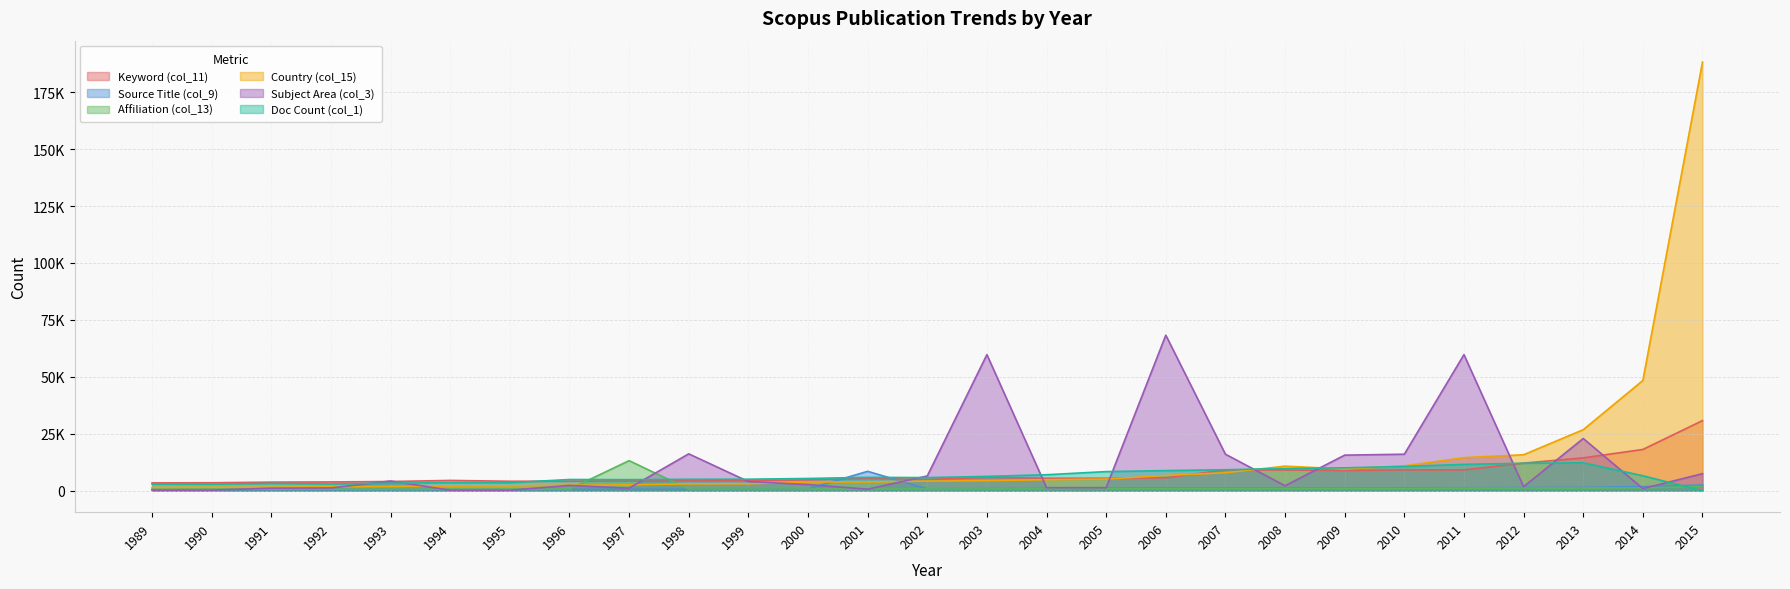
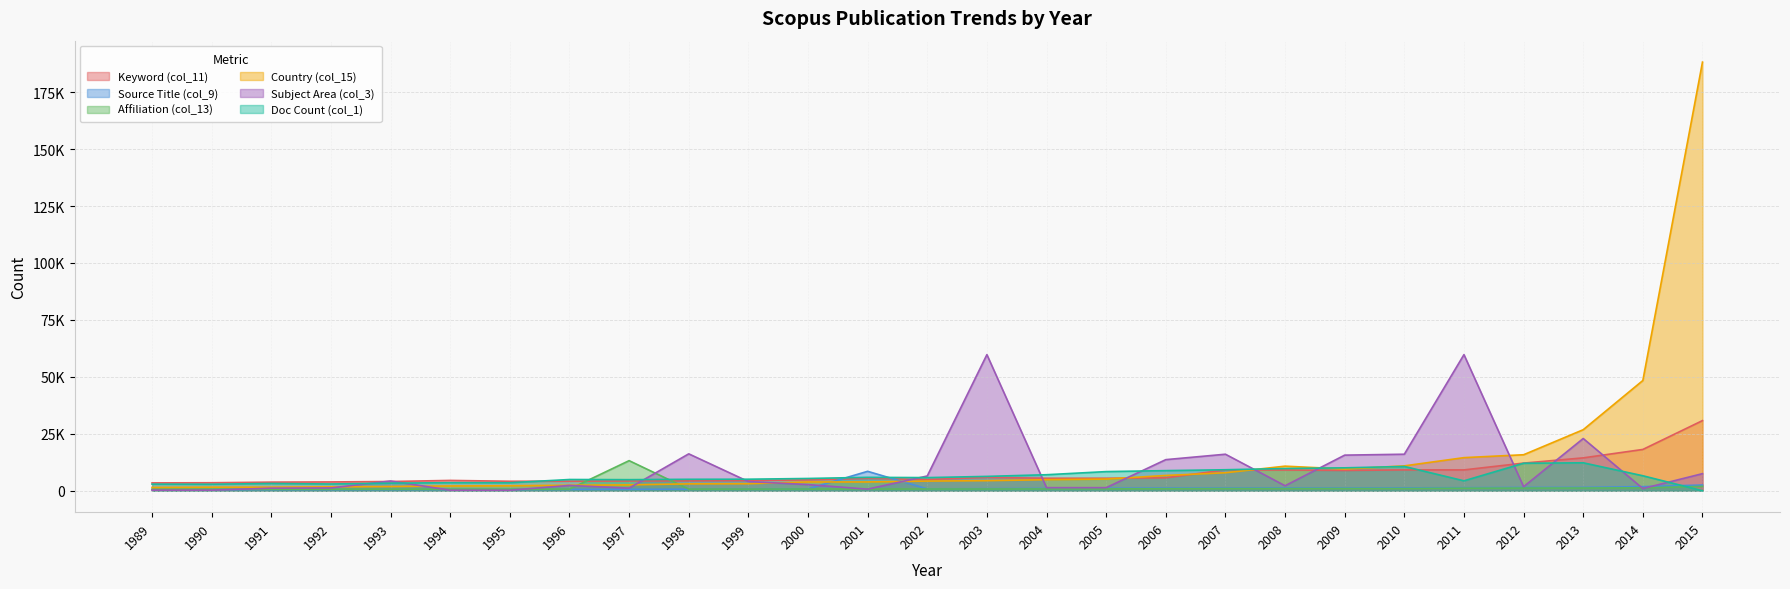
  {
    "Keyword (col_11)": {
      "2010": 9000,
      "2011": 9000,
      "2013": 14000,
      "2014": 18000,
      "2015": 31000
    },
    "Source Title (col_9)": {
      "2001": 9000
    },
    "Affiliation (col_13)": {
      "1997": 13000
    },
    "Country (col_15)": {
      "1993": 2000,
      "1994": 2000,
      "1995": 2000,
      "1997": 3000,
      "1998": 3000,
      "2001": 4000,
      "2003": 4000,
      "2007": 8000,
      "2011": 15000,
      "2012": 16000,
      "2013": 27000,
      "2014": 48000,
      "2015": 188000
    },
    "Subject Area (col_3)": {
      "1998": 16000,
      "2000": 3000,
      "2003": 60000,
-     "2006": 68000,
+     "2006": 14000,
      "2007": 16000,
      "2009": 16000,
      "2010": 16000,
      "2011": 60000,
      "2013": 23000,
      "2015": 8000
    },
    "Doc Count (col_1)": {
      "2004": 7000,
      "2005": 8000,
      "2006": 9000,
-     "2011": 12000,
+     "2011": 4000,
      "2013": 12000,
      "2014": 7000,
      "2015": 0
    }
  }
